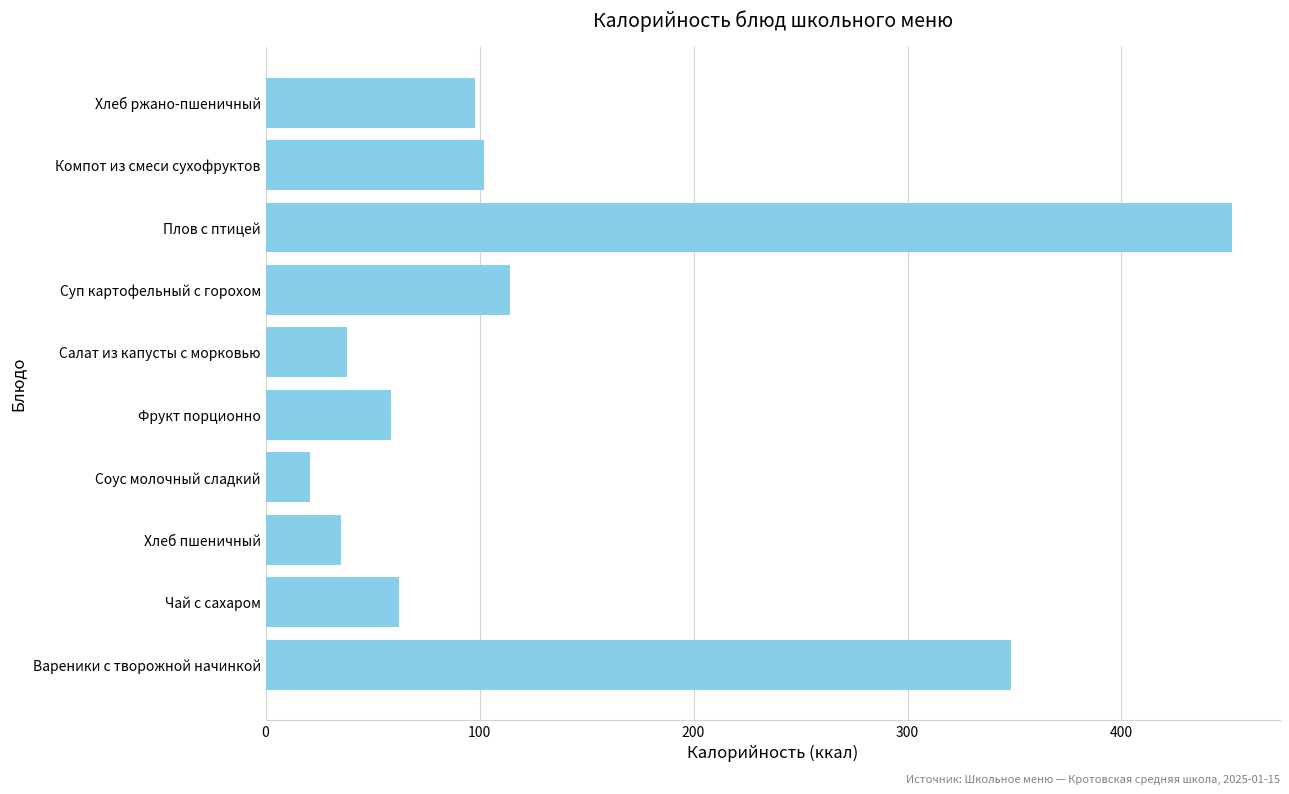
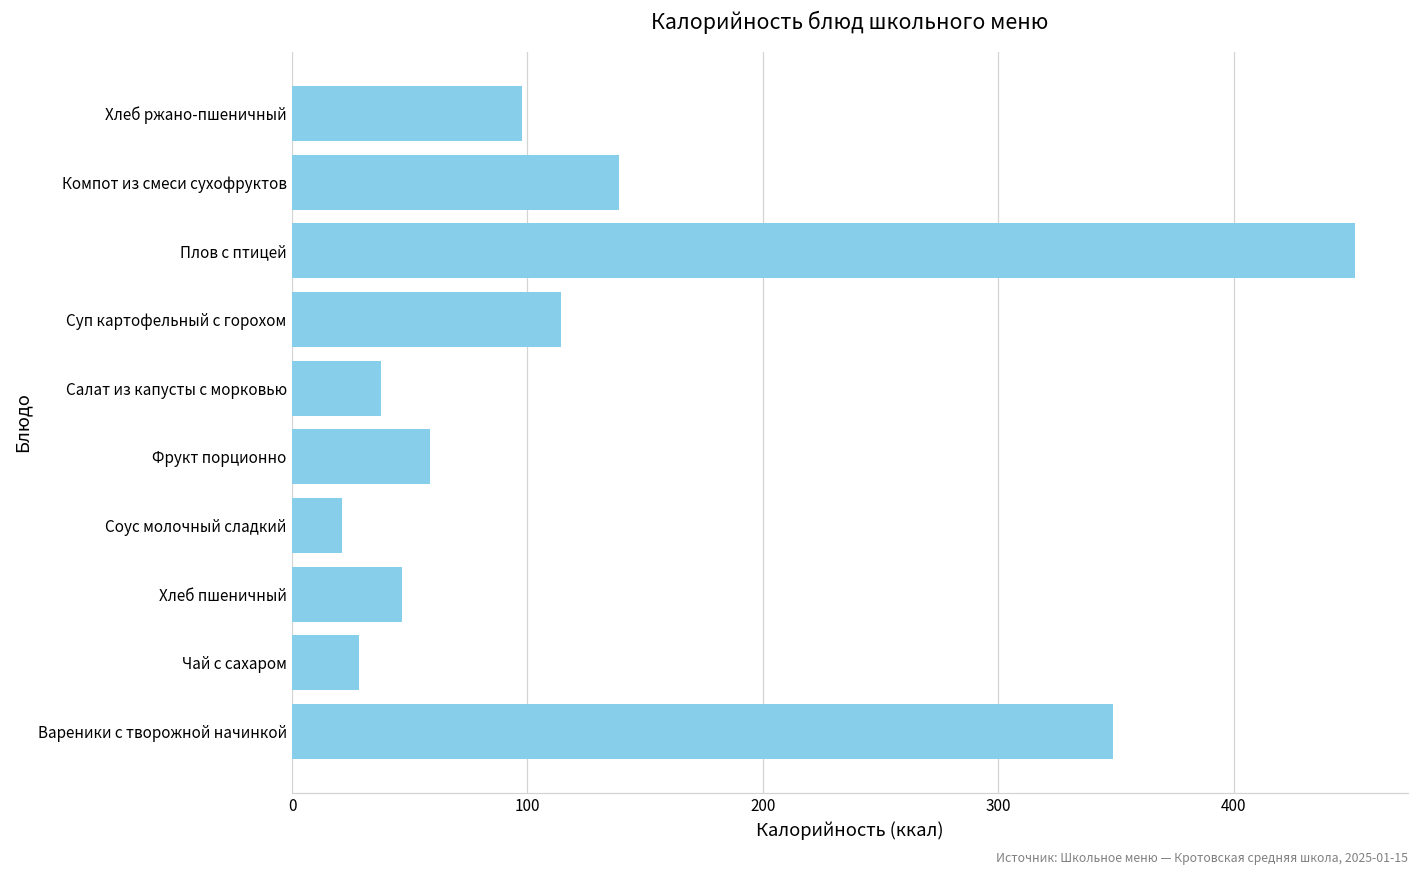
  {
    "Хлеб ржано-пшеничный": 98,
-   "Компот из смеси сухофруктов": 102,
+   "Компот из смеси сухофруктов": 139,
    "Плов с птицей": 452,
    "Суп картофельный с горохом": 114,
    "Салат из капусты с морковью": 38,
    "Фрукт порционно": 59,
    "Соус молочный сладкий": 21,
-   "Хлеб пшеничный": 35,
-   "Чай с сахаром": 62,
+   "Хлеб пшеничный": 47,
+   "Чай с сахаром": 28,
    "Вареники с творожной начинкой": 349
  }
